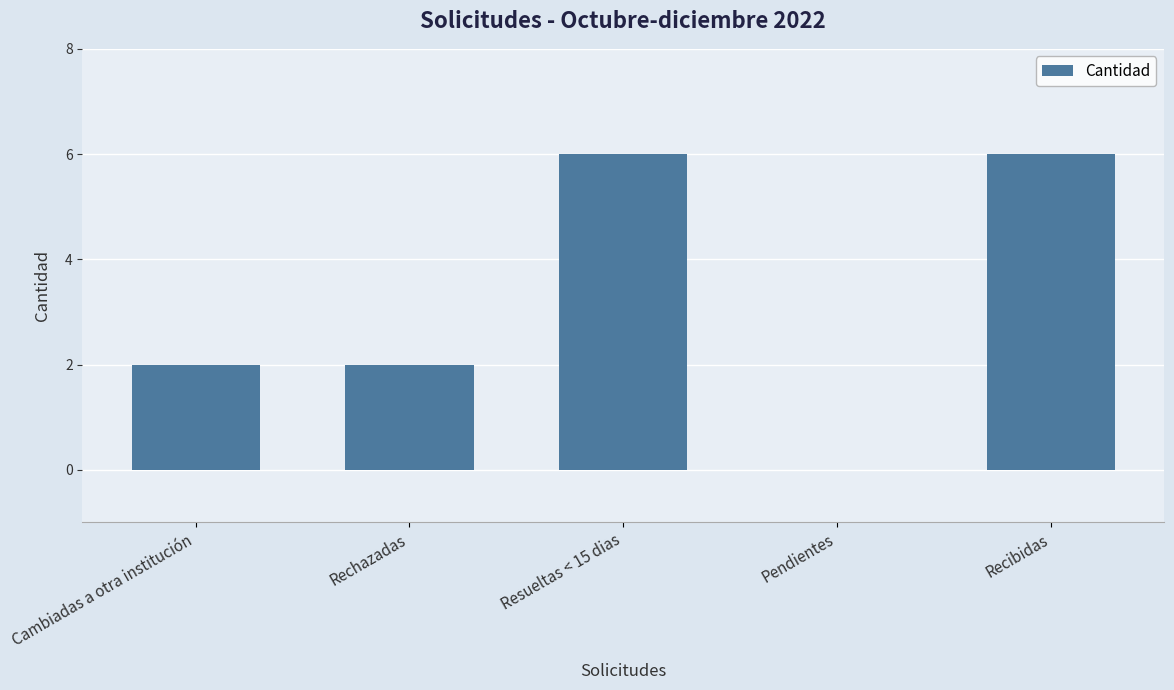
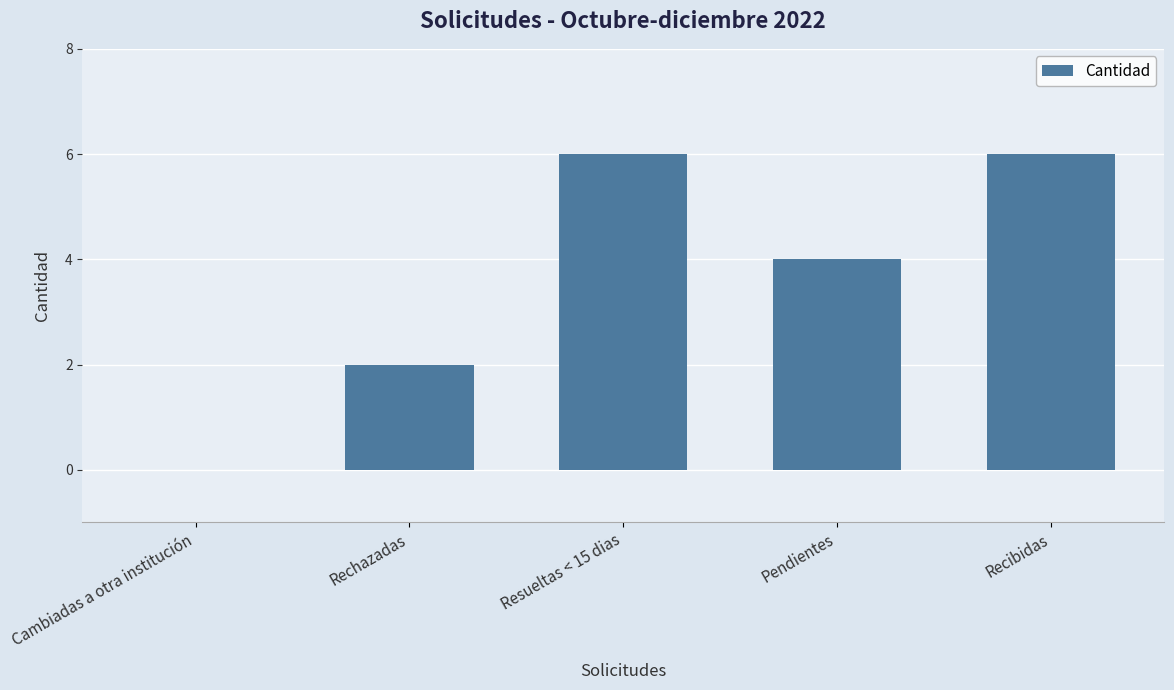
  {
-   "Cambiadas a otra institución": 2,
+   "Cambiadas a otra institución": 0,
    "Rechazadas": 2,
    "Resueltas < 15 dias": 6,
-   "Pendientes": 0,
+   "Pendientes": 4,
    "Recibidas": 6
  }
